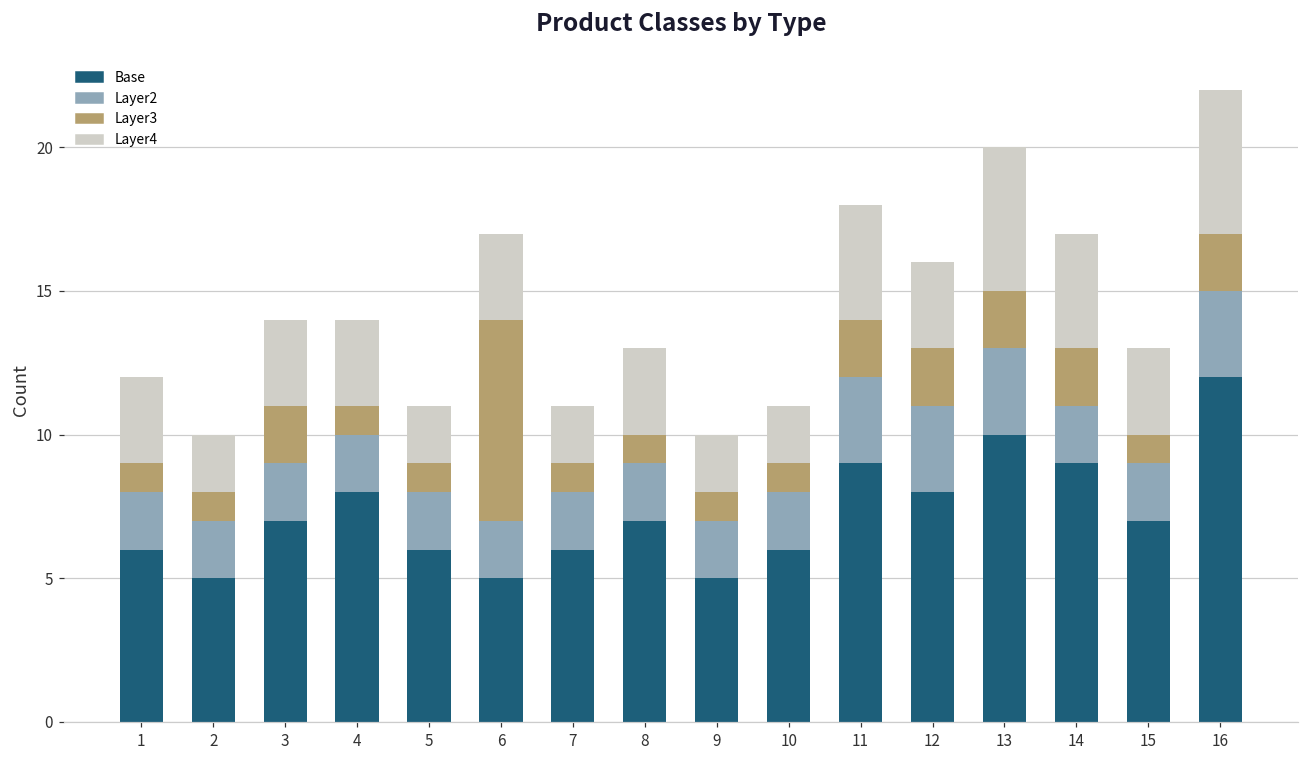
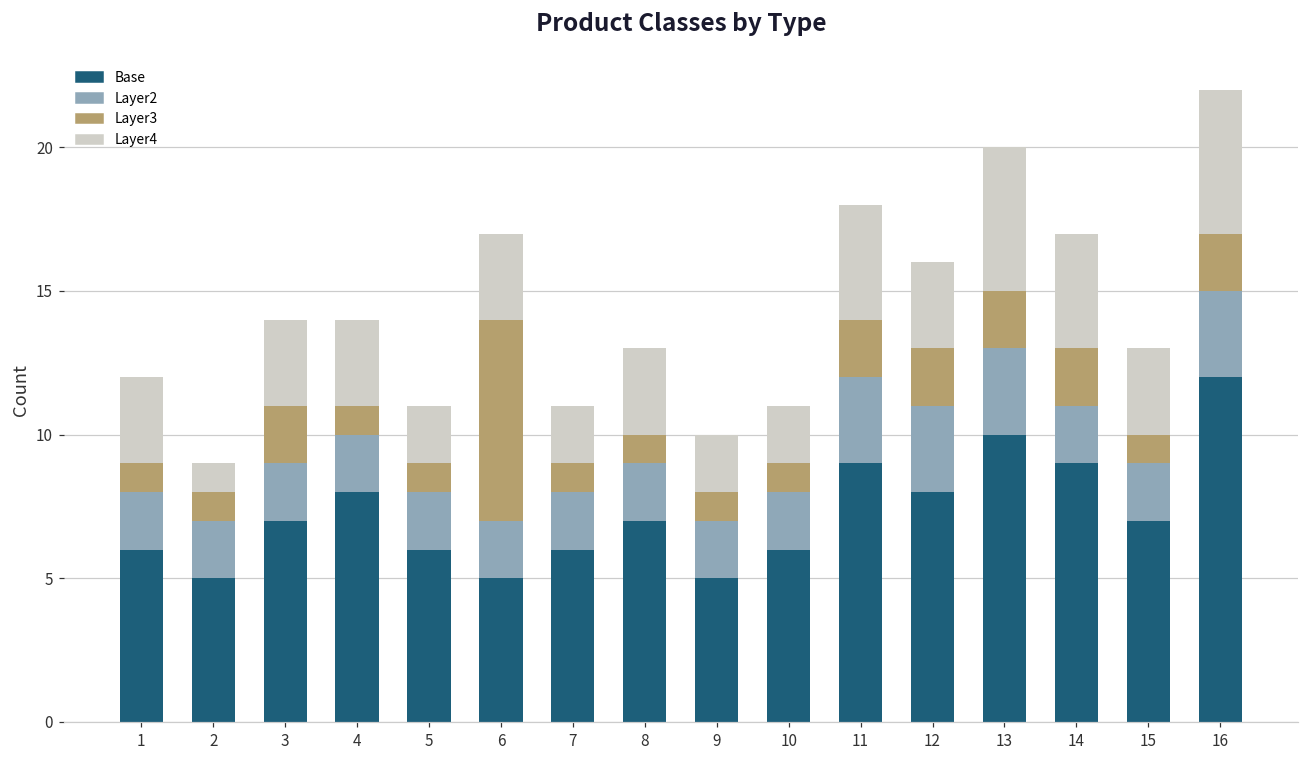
  {
    "Base": {
      "1": 6,
      "2": 5,
      "3": 7,
      "4": 8,
      "5": 6,
      "6": 5,
      "7": 6,
      "8": 7,
      "9": 5,
      "10": 6,
      "11": 9,
      "12": 8,
      "13": 10,
      "14": 9,
      "15": 7,
      "16": 12
    },
    "Layer2": {
      "1": 2,
      "2": 2,
      "3": 2,
      "4": 2,
      "5": 2,
      "6": 2,
      "7": 2,
      "8": 2,
      "9": 2,
      "10": 2,
      "11": 3,
      "12": 3,
      "13": 3,
      "14": 2,
      "15": 2,
      "16": 3
    },
    "Layer3": {
      "1": 1,
      "2": 1,
      "3": 2,
      "4": 1,
      "5": 1,
      "6": 7,
      "7": 1,
      "8": 1,
      "9": 1,
      "10": 1,
      "11": 2,
      "12": 2,
      "13": 2,
      "14": 2,
      "15": 1,
      "16": 2
    },
    "Layer4": {
      "1": 3,
-     "2": 2,
+     "2": 1,
      "3": 3,
      "4": 3,
      "5": 2,
      "6": 3,
      "7": 2,
      "8": 3,
      "9": 2,
      "10": 2,
      "11": 4,
      "12": 3,
      "13": 5,
      "14": 4,
      "15": 3,
      "16": 5
    }
  }
